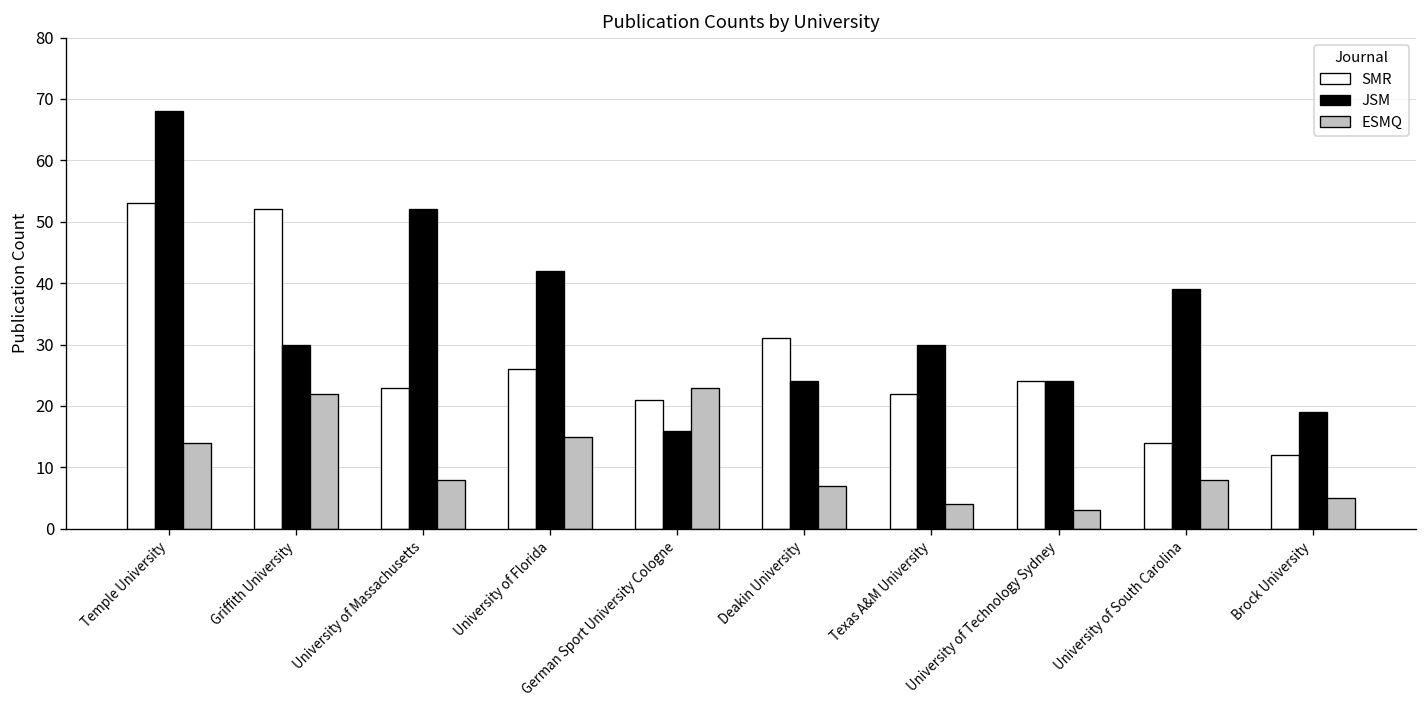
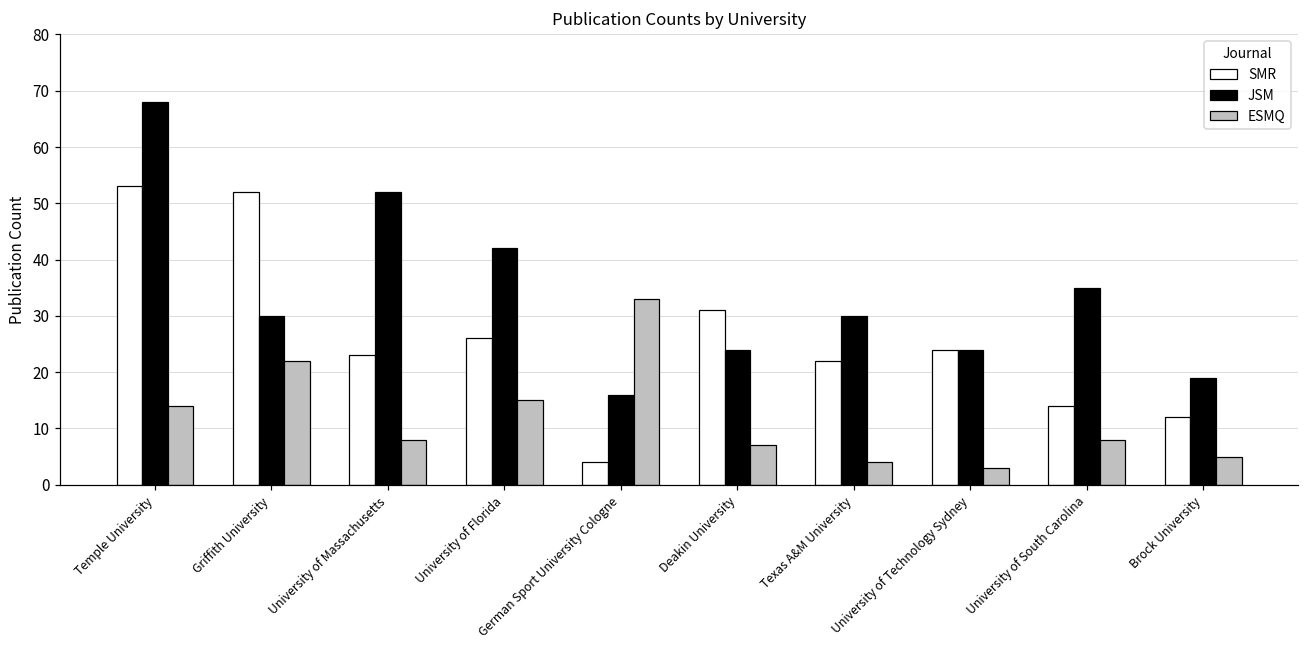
  {
    "SMR": {
      "Temple University": 53,
      "Griffith University": 52,
      "University of Massachusetts": 23,
      "University of Florida": 26,
-     "German Sport University Cologne": 21,
+     "German Sport University Cologne": 4,
      "Deakin University": 31,
      "Texas A&M University": 22,
      "University of Technology Sydney": 24,
      "University of South Carolina": 14,
      "Brock University": 12
    },
    "JSM": {
      "Temple University": 68,
      "Griffith University": 30,
      "University of Massachusetts": 52,
      "University of Florida": 42,
      "German Sport University Cologne": 16,
      "Deakin University": 24,
      "Texas A&M University": 30,
      "University of Technology Sydney": 24,
-     "University of South Carolina": 39,
+     "University of South Carolina": 35,
      "Brock University": 19
    },
    "ESMQ": {
      "Temple University": 14,
      "Griffith University": 22,
      "University of Massachusetts": 8,
      "University of Florida": 15,
-     "German Sport University Cologne": 23,
+     "German Sport University Cologne": 33,
      "Deakin University": 7,
      "Texas A&M University": 4,
      "University of Technology Sydney": 3,
      "University of South Carolina": 8,
      "Brock University": 5
    }
  }
